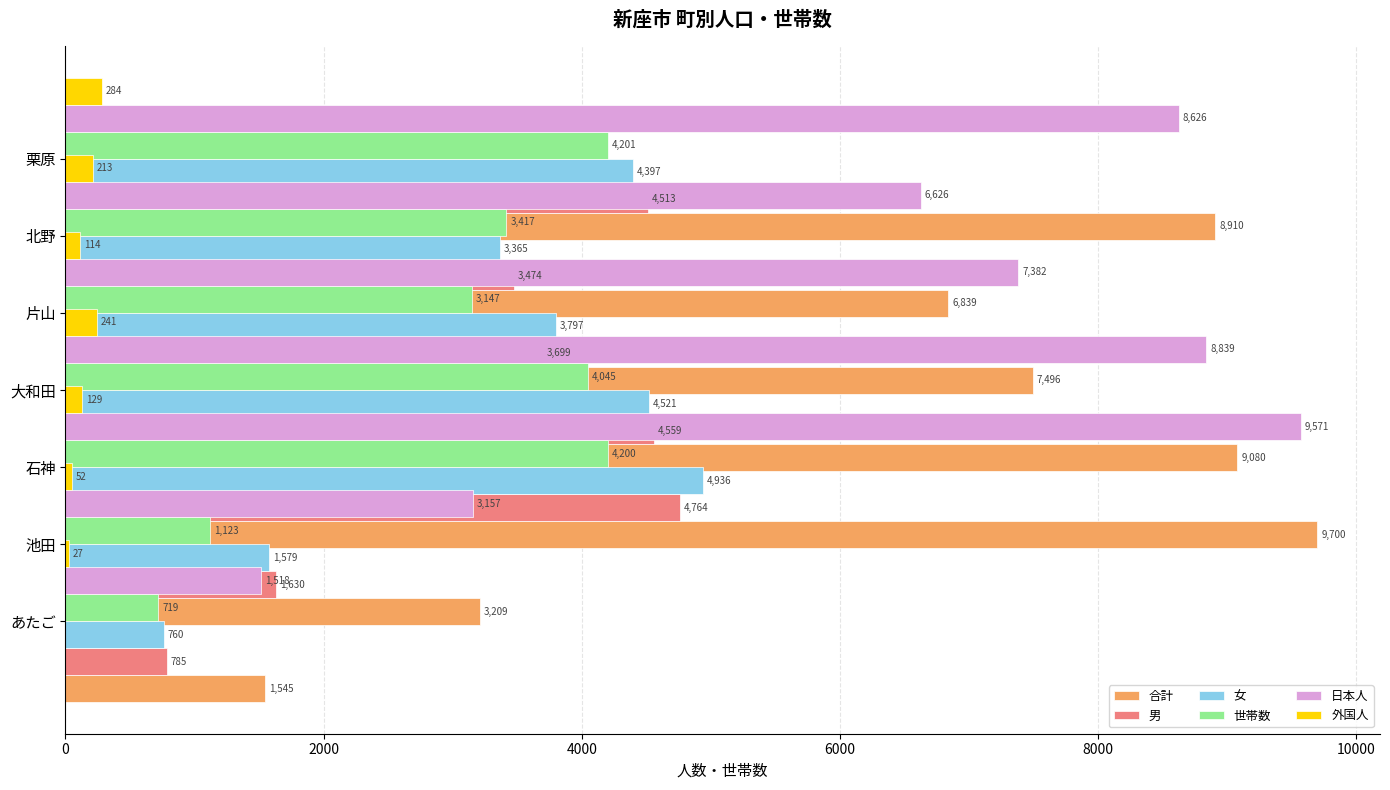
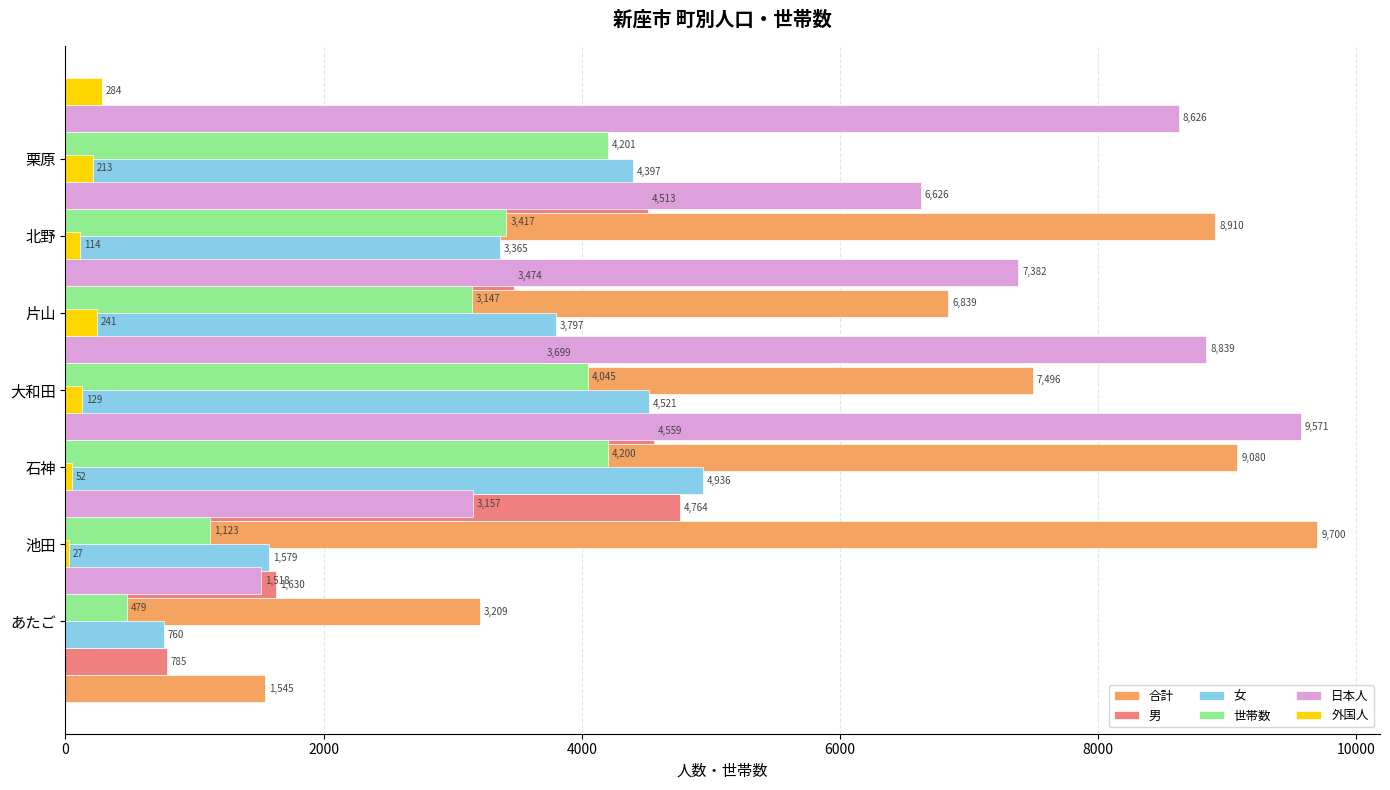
  {
    "女": {
      "栗原": "4,397",
      "北野": "3,365",
      "片山": "3,797",
      "大和田": "4,521",
      "石神": "4,936",
      "池田": "1,579",
      "あたご": "760"
    },
    "世帯数": {
      "栗原": "4,201",
-     "あたご": "719"
+     "あたご": "479"
    }
  }
